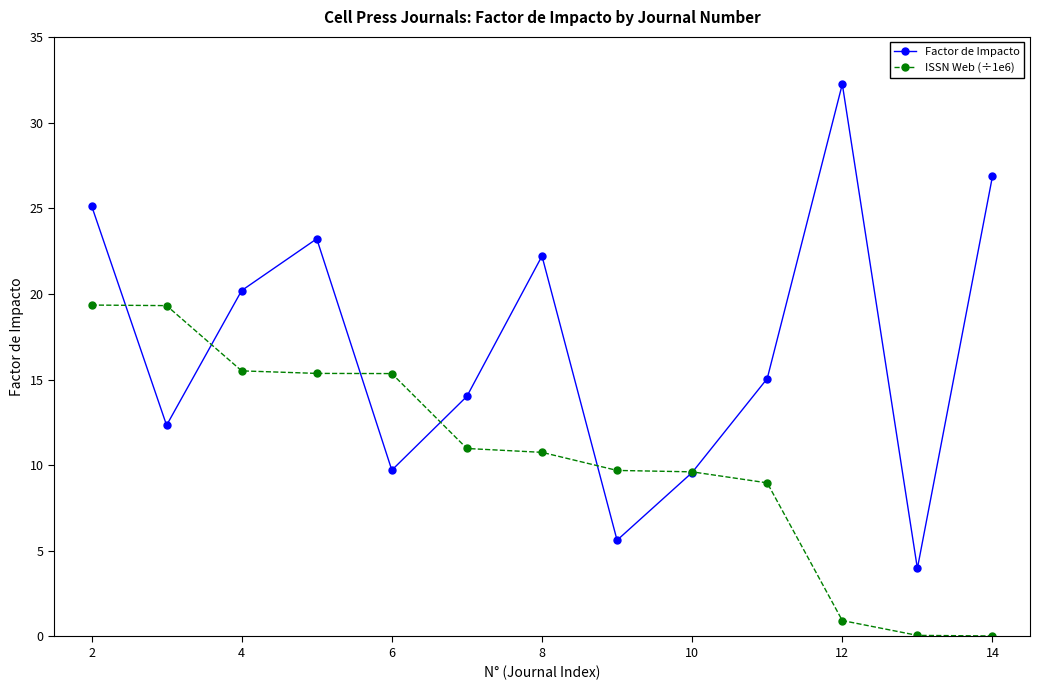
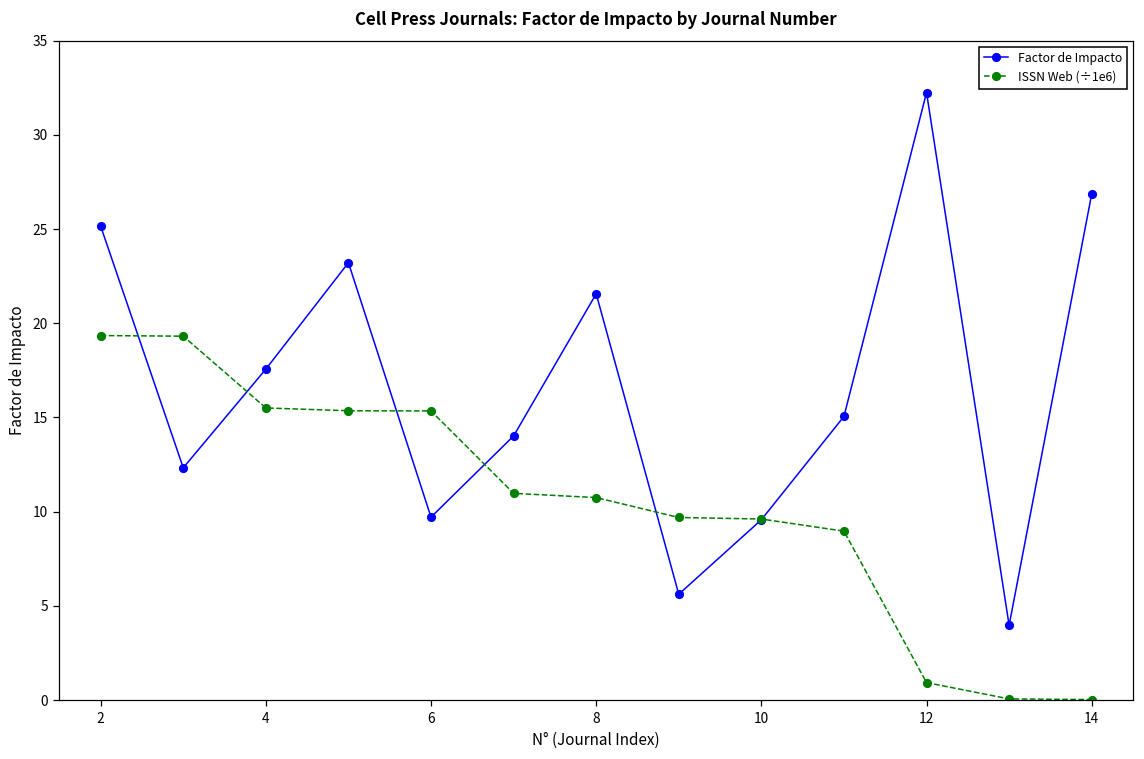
  {
    "Factor de Impacto": {
      "2": 25.2,
-     "4": 20.2,
+     "4": 17.6,
      "6": 9.7,
-     "8": 22.2,
+     "8": 21.6,
      "12": 32.2,
      "14": 26.9
    },
    "ISSN Web (÷1e6)": {
      "2": 19.3,
      "4": 15.5,
      "6": 15.3,
      "8": 10.7,
      "12": 0.9,
      "14": 0.0
    }
  }
